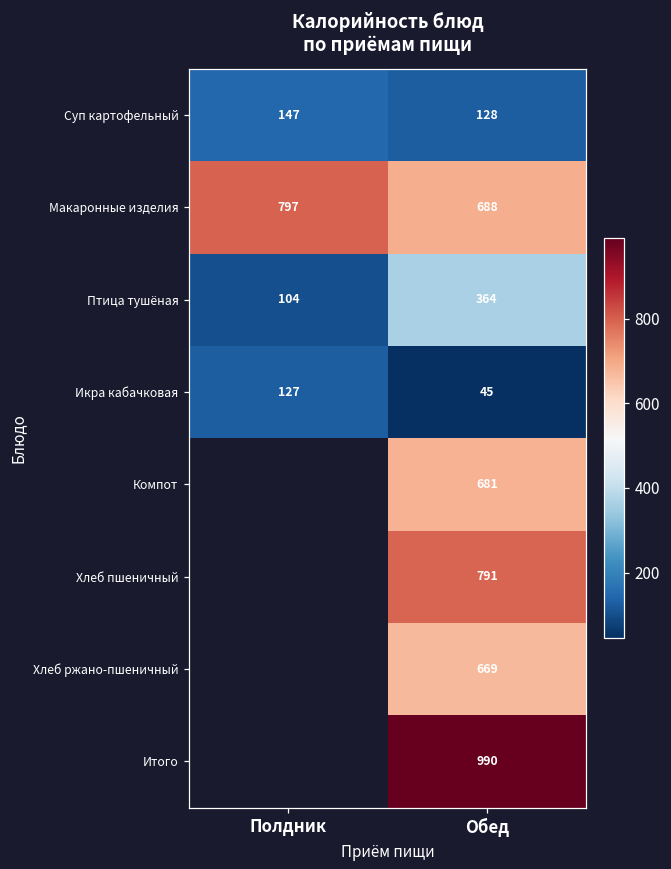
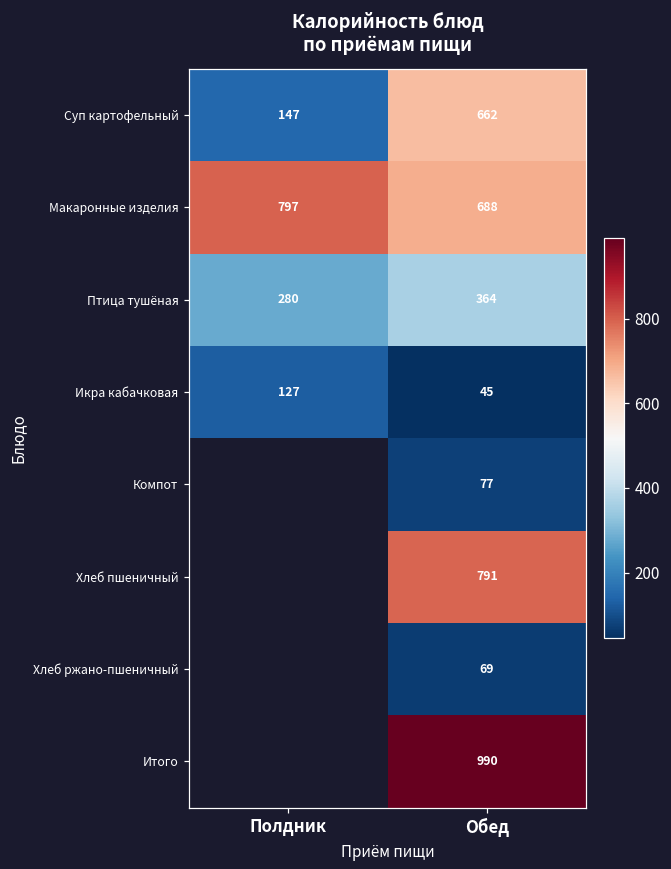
  {
    "Суп картофельный": {
      "Полдник": 147,
-     "Обед": 128
+     "Обед": 662
    },
    "Макаронные изделия": {
      "Полдник": 797,
      "Обед": 688
    },
    "Птица тушёная": {
-     "Полдник": 104,
+     "Полдник": 280,
      "Обед": 364
    },
    "Икра кабачковая": {
      "Полдник": 127,
      "Обед": 45
    },
    "Компот": {
-     "Обед": 681
+     "Обед": 77
    },
    "Хлеб пшеничный": {
      "Обед": 791
    },
    "Хлеб ржано-пшеничный": {
-     "Обед": 669
+     "Обед": 69
    },
    "Итого": {
      "Обед": 990
    }
  }
